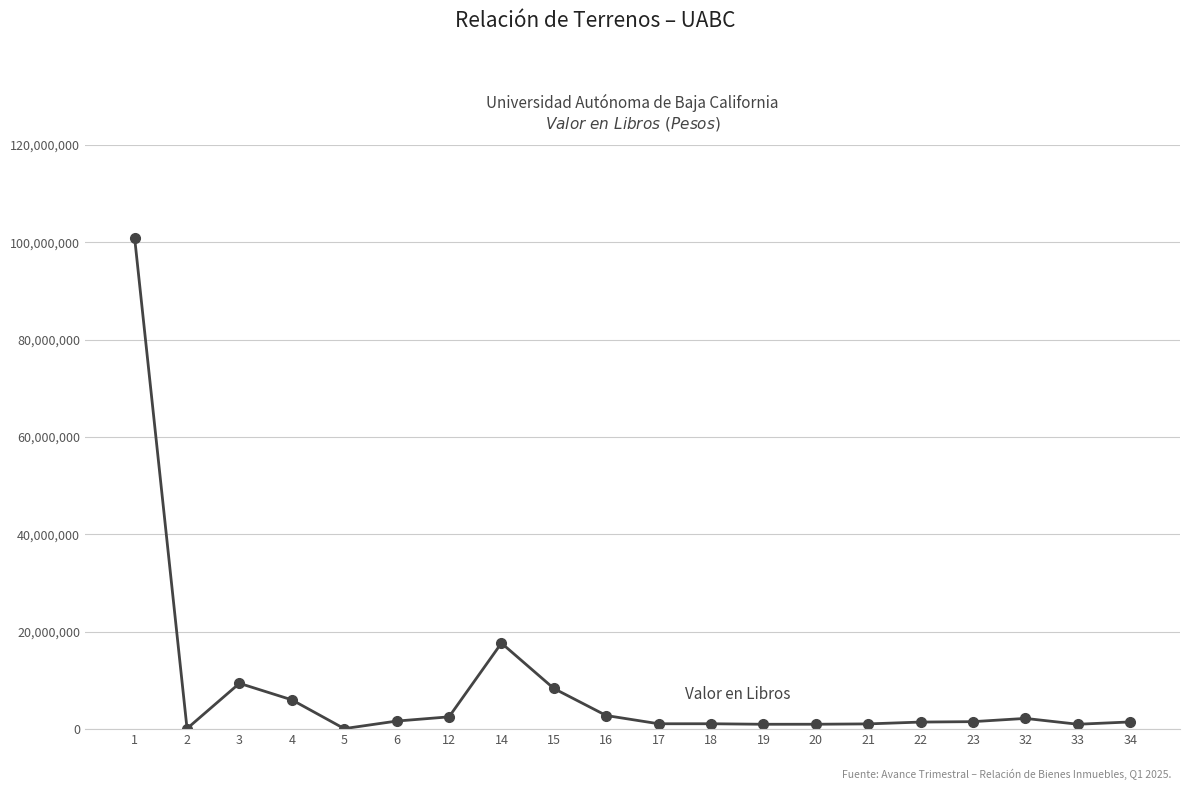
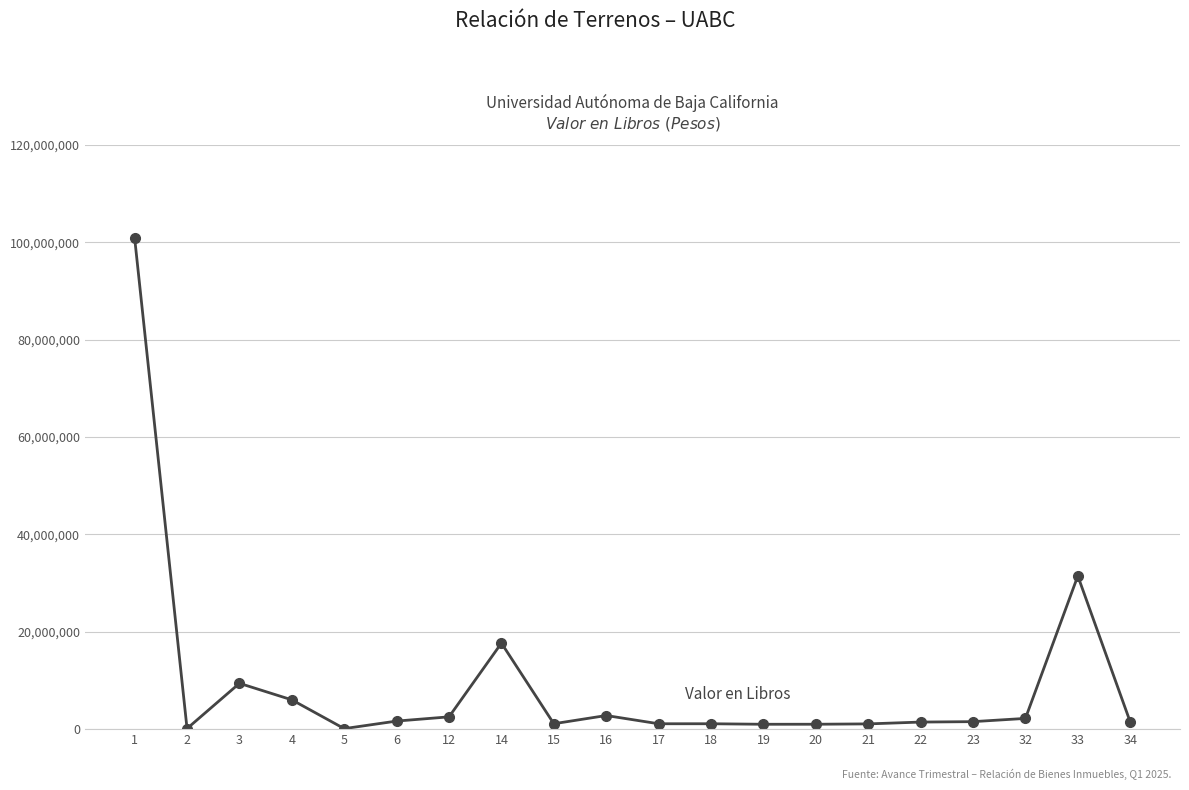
  {
    "1": "101,000,000",
    "2": "0",
    "3": "9,000,000",
    "4": "6,000,000",
    "5": "0",
    "6": "2,000,000",
    "12": "3,000,000",
    "14": "18,000,000",
-   "15": "8,000,000",
+   "15": "1,000,000",
    "16": "3,000,000",
    "17": "1,000,000",
    "18": "1,000,000",
    "19": "1,000,000",
    "20": "1,000,000",
    "21": "1,000,000",
    "22": "1,000,000",
    "23": "2,000,000",
    "32": "2,000,000",
-   "33": "1,000,000",
+   "33": "31,000,000",
    "34": "1,000,000"
  }
